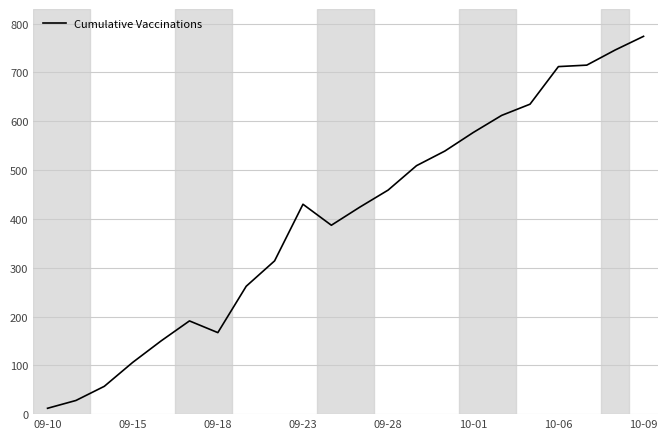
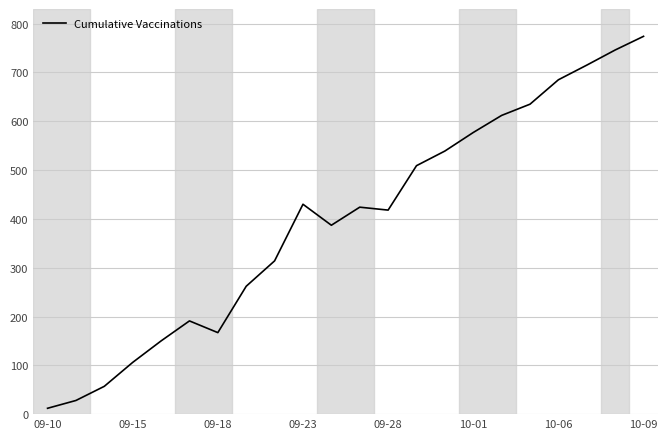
  {
    "09-10": 10,
    "09-15": 110,
    "09-18": 170,
    "09-23": 430,
-   "09-28": 460,
+   "09-28": 420,
    "10-01": 580,
-   "10-06": 710,
+   "10-06": 690,
    "10-09": 770
  }
